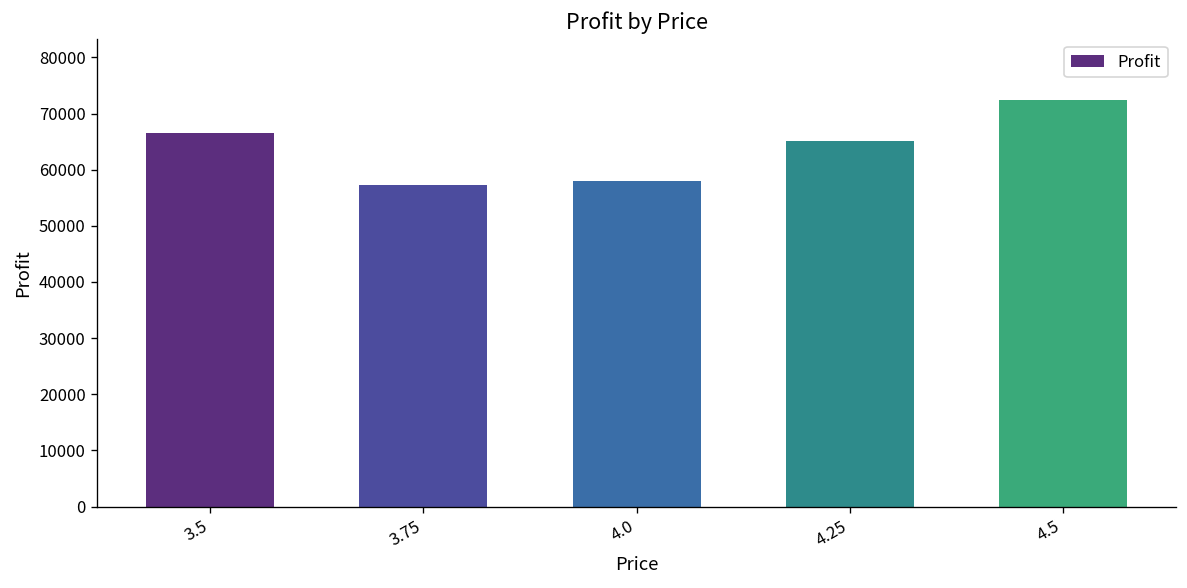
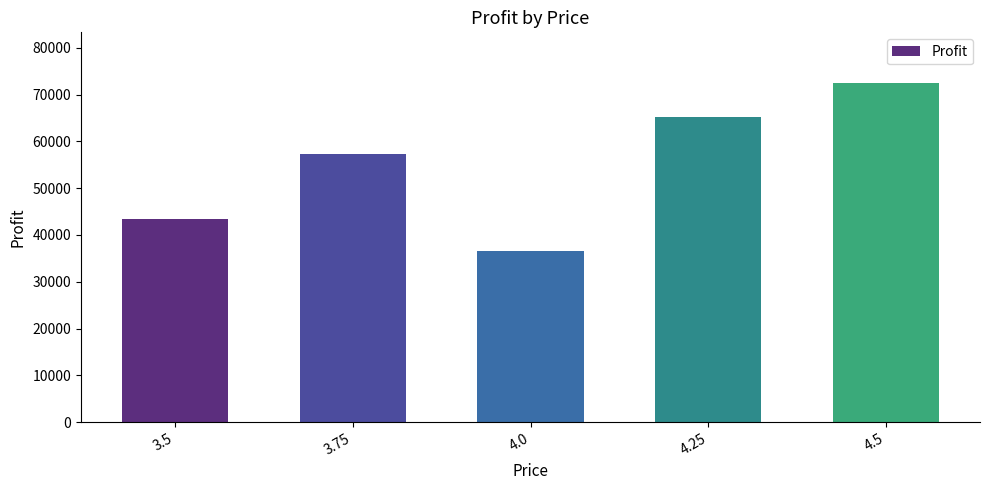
  {
-   "3.5": 66000,
+   "3.5": 43000,
    "3.75": 57000,
-   "4.0": 58000,
+   "4.0": 37000,
    "4.25": 65000,
    "4.5": 72000
  }
